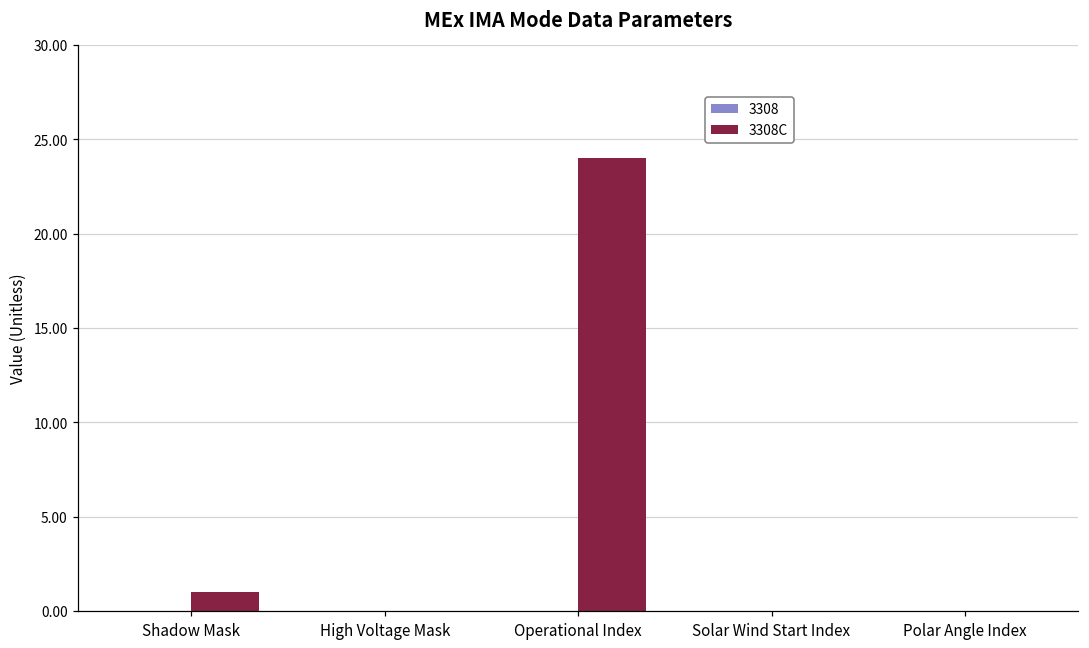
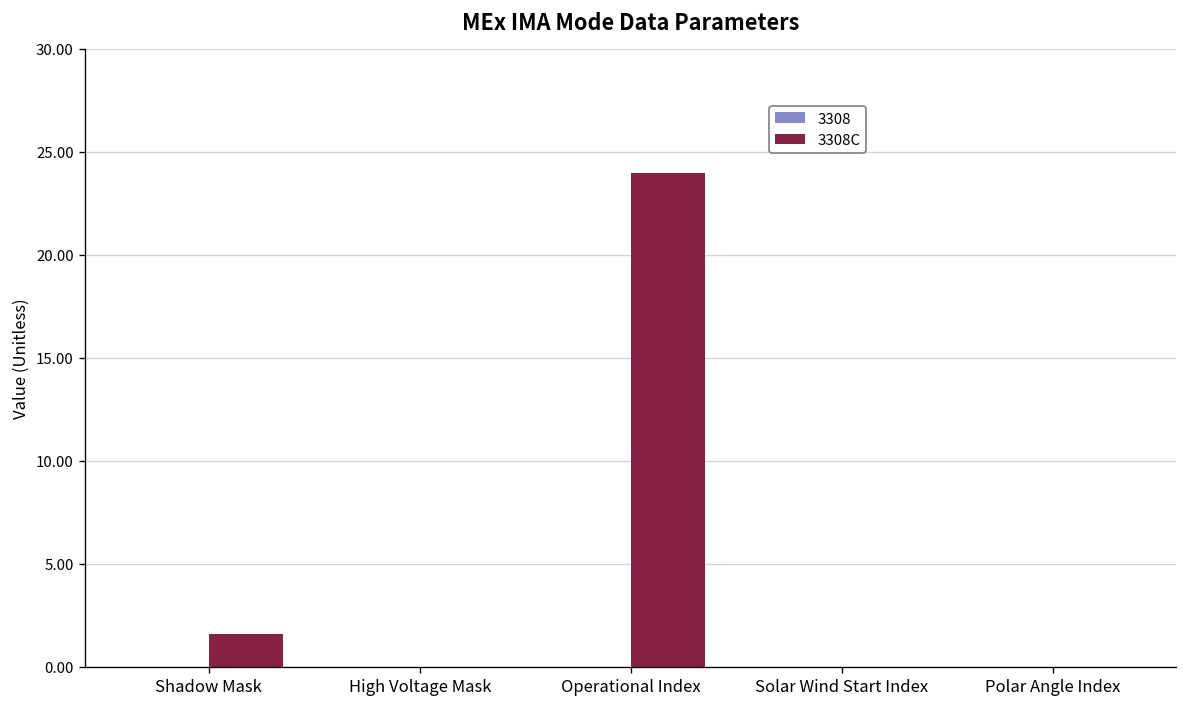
  {
    "3308": {
      "Shadow Mask": 0.0,
      "High Voltage Mask": 0.0,
      "Operational Index": 0.0,
      "Solar Wind Start Index": 0.0,
      "Polar Angle Index": 0.0
    },
    "3308C": {
-     "Shadow Mask": 1.0,
+     "Shadow Mask": 1.6,
      "High Voltage Mask": 0.0,
      "Operational Index": 24.0,
      "Solar Wind Start Index": 0.0,
      "Polar Angle Index": 0.0
    }
  }
